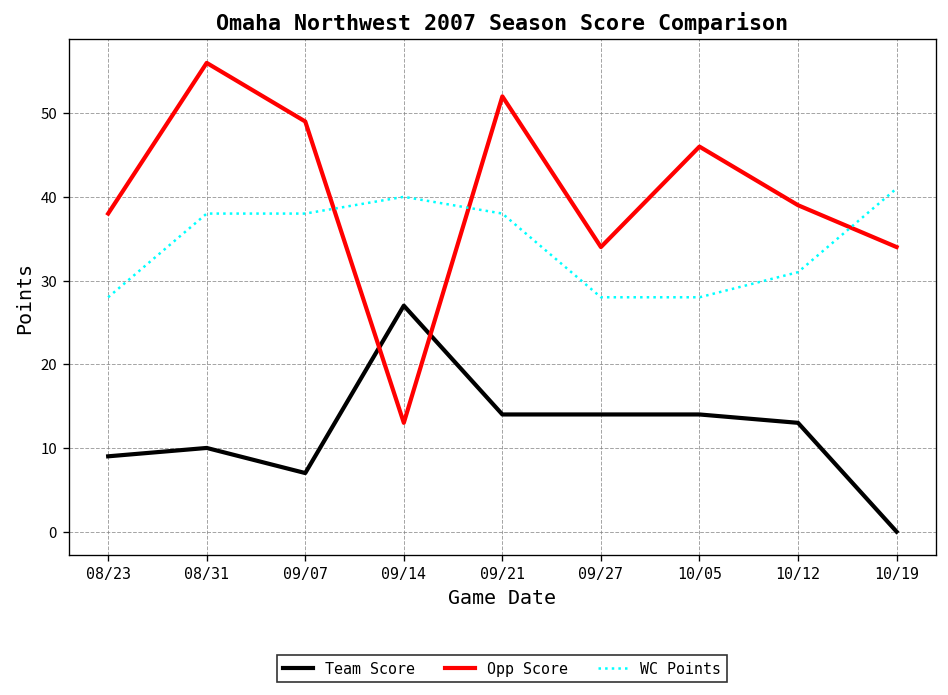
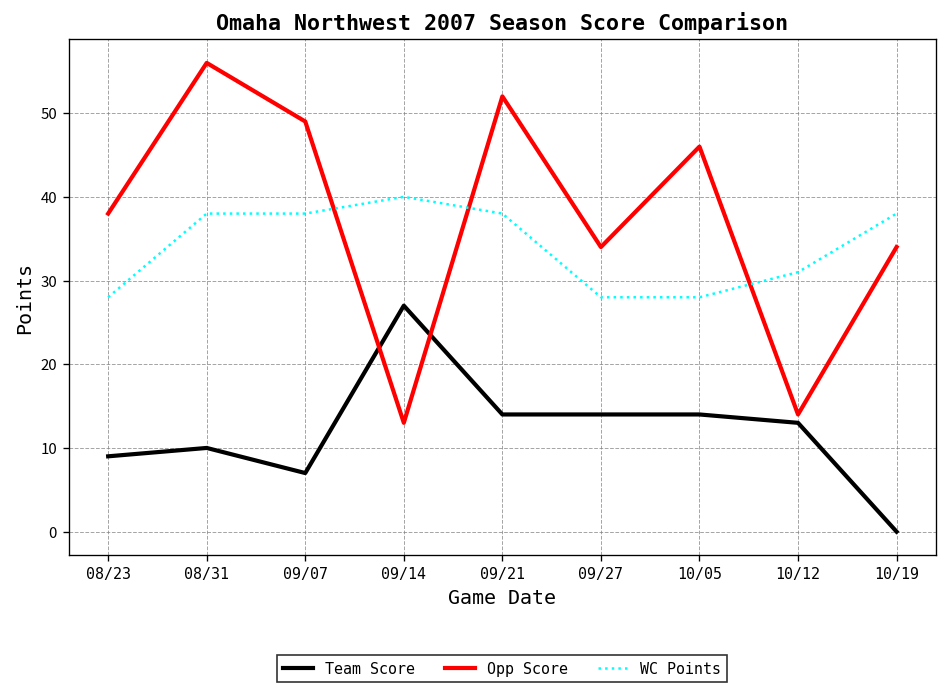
  {
    "Team Score": {
      "08/23": 9,
      "08/31": 10,
      "09/07": 7,
      "09/14": 27,
      "09/21": 14,
      "09/27": 14,
      "10/05": 14,
      "10/12": 13,
      "10/19": 0
    },
    "Opp Score": {
      "08/23": 38,
      "08/31": 56,
      "09/07": 49,
      "09/14": 13,
      "09/21": 52,
      "09/27": 34,
      "10/05": 46,
-     "10/12": 39,
+     "10/12": 14,
      "10/19": 34
    },
    "WC Points": {
      "08/23": 28,
      "08/31": 38,
      "09/07": 38,
      "09/14": 40,
      "09/21": 38,
      "09/27": 28,
      "10/05": 28,
      "10/12": 31,
-     "10/19": 41
+     "10/19": 38
    }
  }
